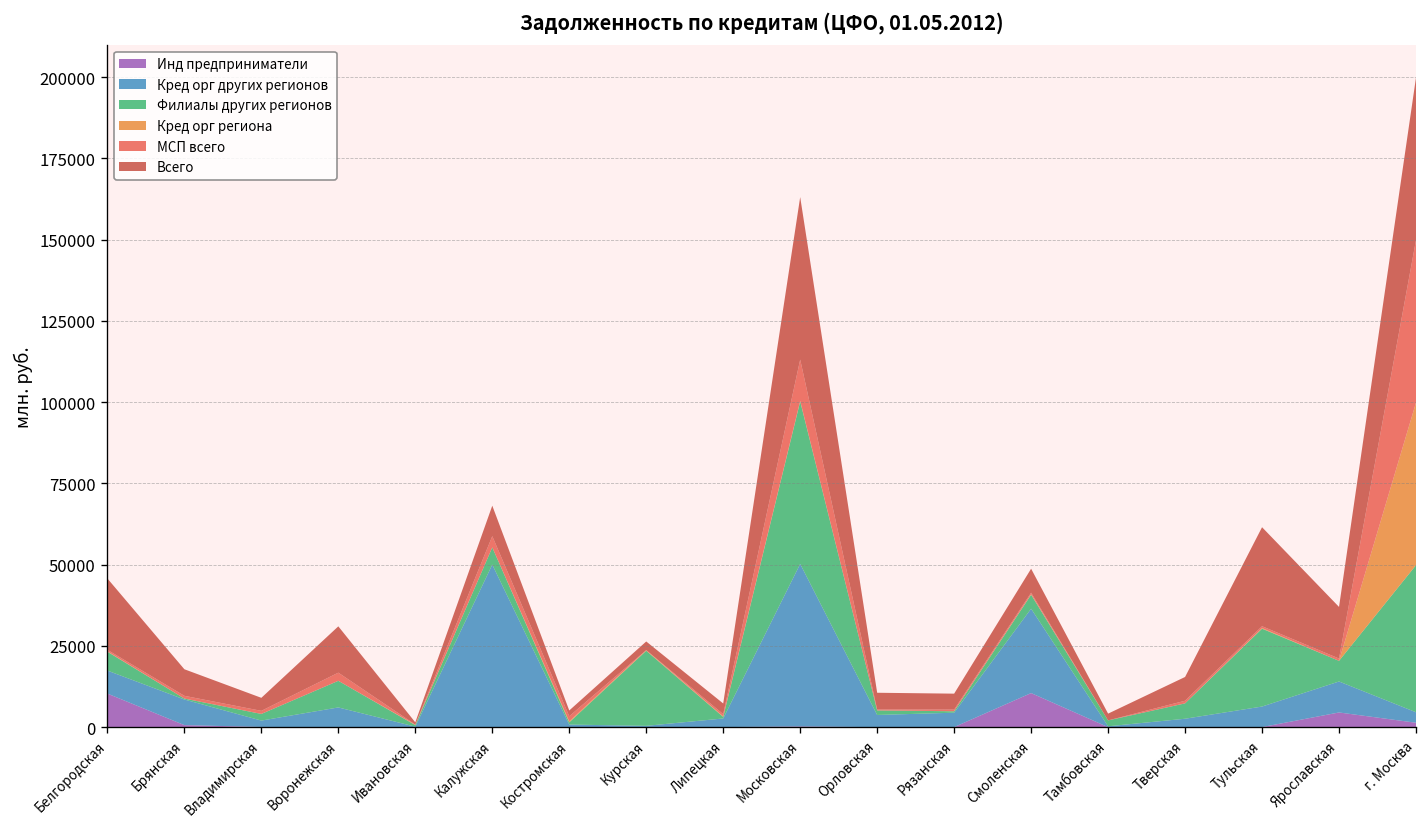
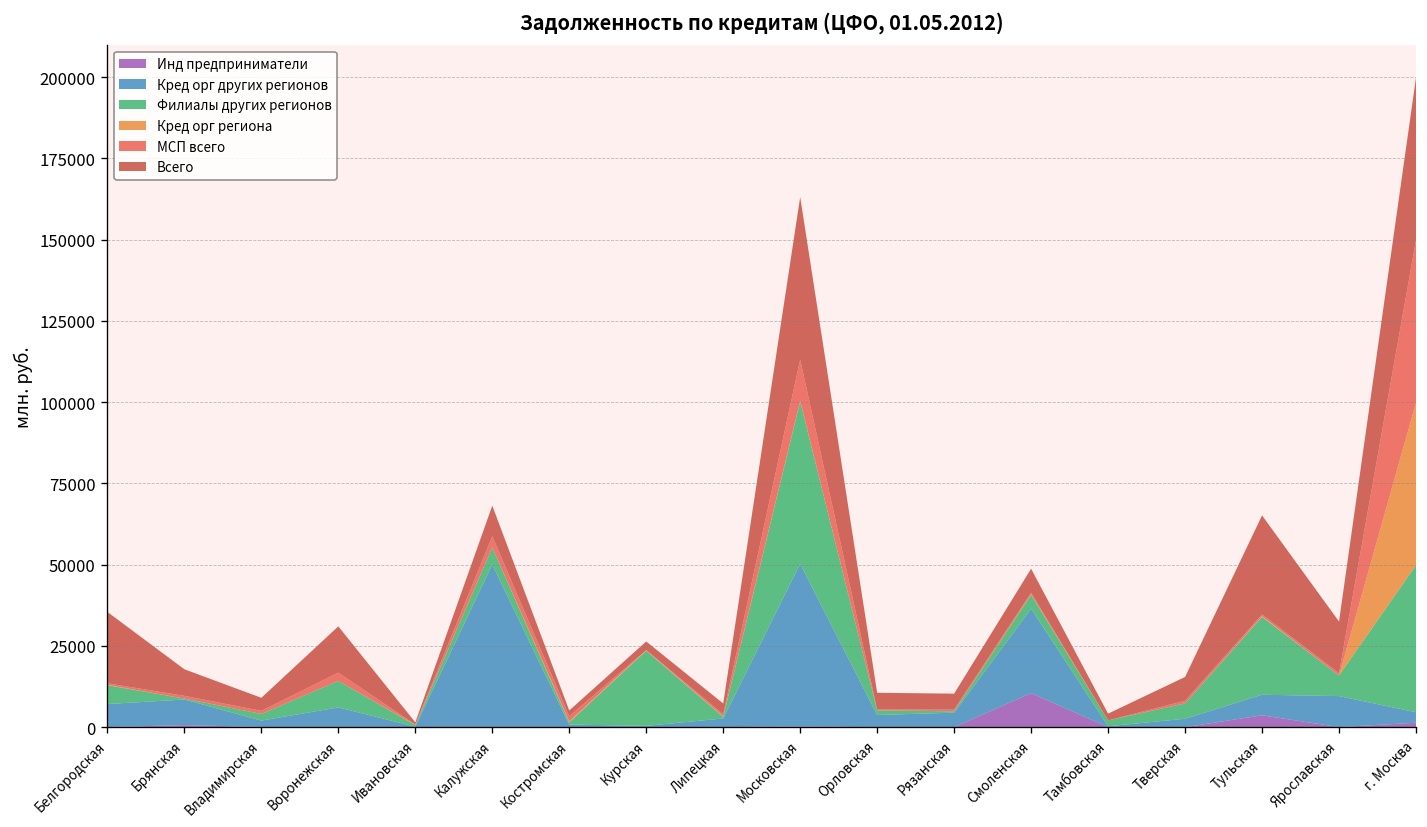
  {
    "Инд предприниматели": {
-     "Белгородская": 10000,
+     "Белгородская": 0,
      "Орловская": 0,
      "Смоленская": 10000,
      "Тверская": 0,
-     "Тульская": 0,
-     "Ярославская": 5000,
+     "Тульская": 4000,
+     "Ярославская": 0,
      "г. Москва": 1000
    },
    "Кред орг других регионов": {
      "Белгородская": 7000,
      "Владимирская": 2000,
      "Воронежская": 6000,
      "Калужская": 50000,
      "Московская": 50000,
      "Орловская": 4000,
      "Смоленская": 26000,
      "Тверская": 3000,
      "Тульская": 6000,
      "Ярославская": 10000,
      "г. Москва": 3000
    },
    "Филиалы других регионов": {
      "г. Москва": 45000
    }
  }
